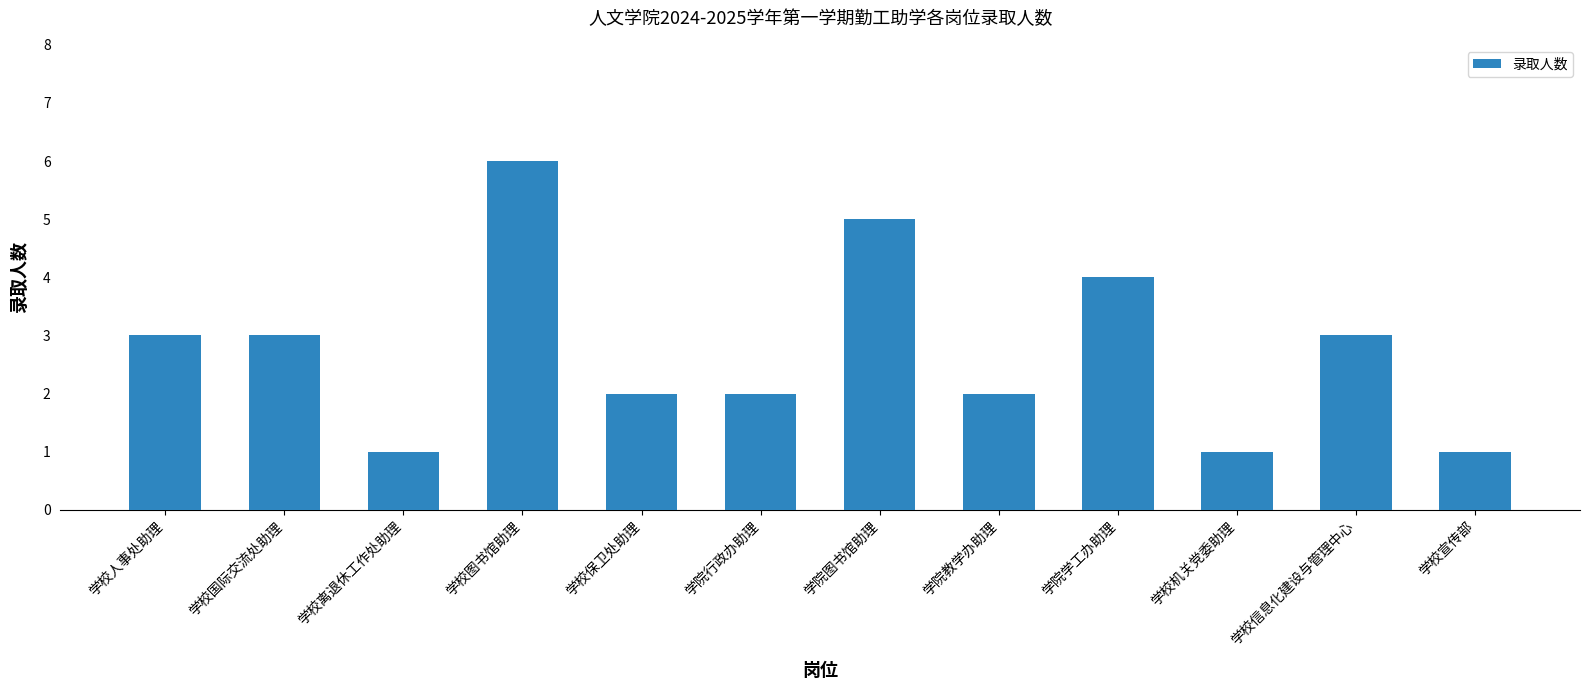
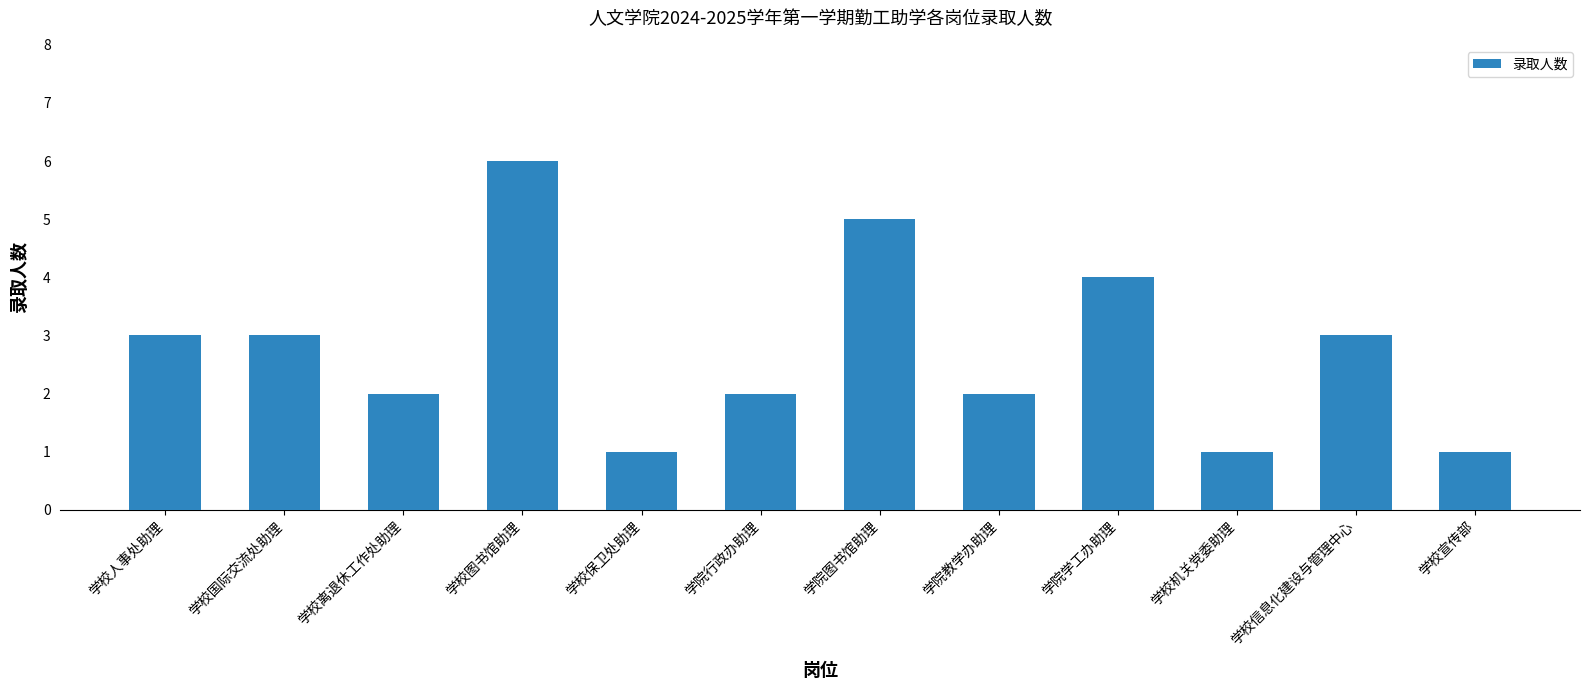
  {
    "学校人事处助理": 3,
    "学校国际交流处助理": 3,
-   "学校离退休工作处助理": 1,
+   "学校离退休工作处助理": 2,
    "学校图书馆助理": 6,
-   "学校保卫处助理": 2,
+   "学校保卫处助理": 1,
    "学院行政办助理": 2,
    "学院图书馆助理": 5,
    "学院教学办助理": 2,
    "学院学工办助理": 4,
    "学校机关党委助理": 1,
    "学校信息化建设与管理中心": 3,
    "学校宣传部": 1
  }
